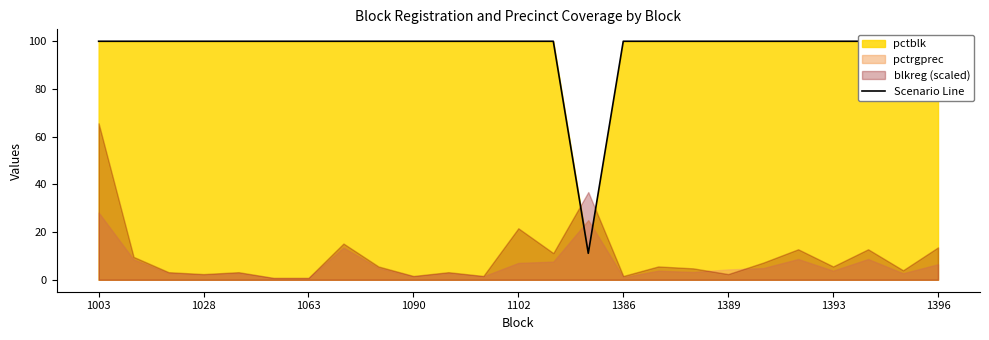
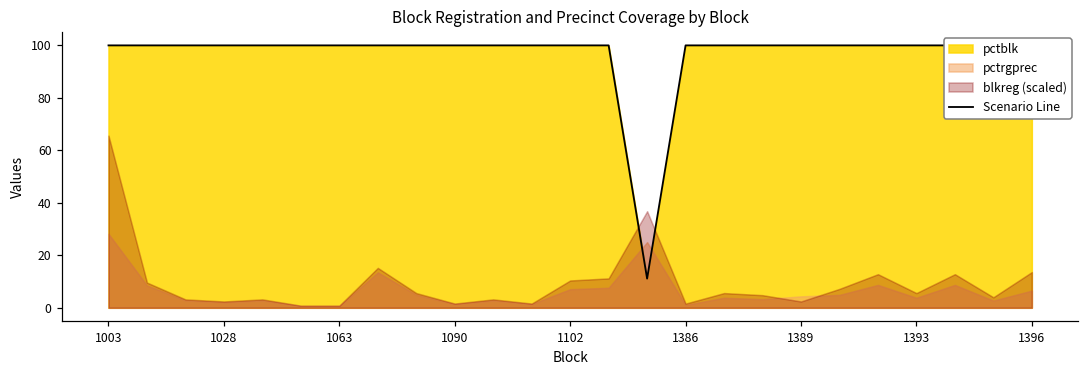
  {
    "pctblk": {
      "1003": 100,
      "1028": 100,
      "1063": 100,
      "1090": 100,
      "1102": 100,
      "1386": 100,
      "1389": 100,
      "1393": 100
    },
    "pctrgprec": {
      "1003": 28,
      "1102": 7,
      "1389": 4,
      "1393": 4,
      "1396": 7
    },
    "blkreg (scaled)": {
      "1003": 66,
-     "1102": 22,
+     "1102": 10,
      "1389": 2,
      "1393": 6,
      "1396": 14
    }
  }
